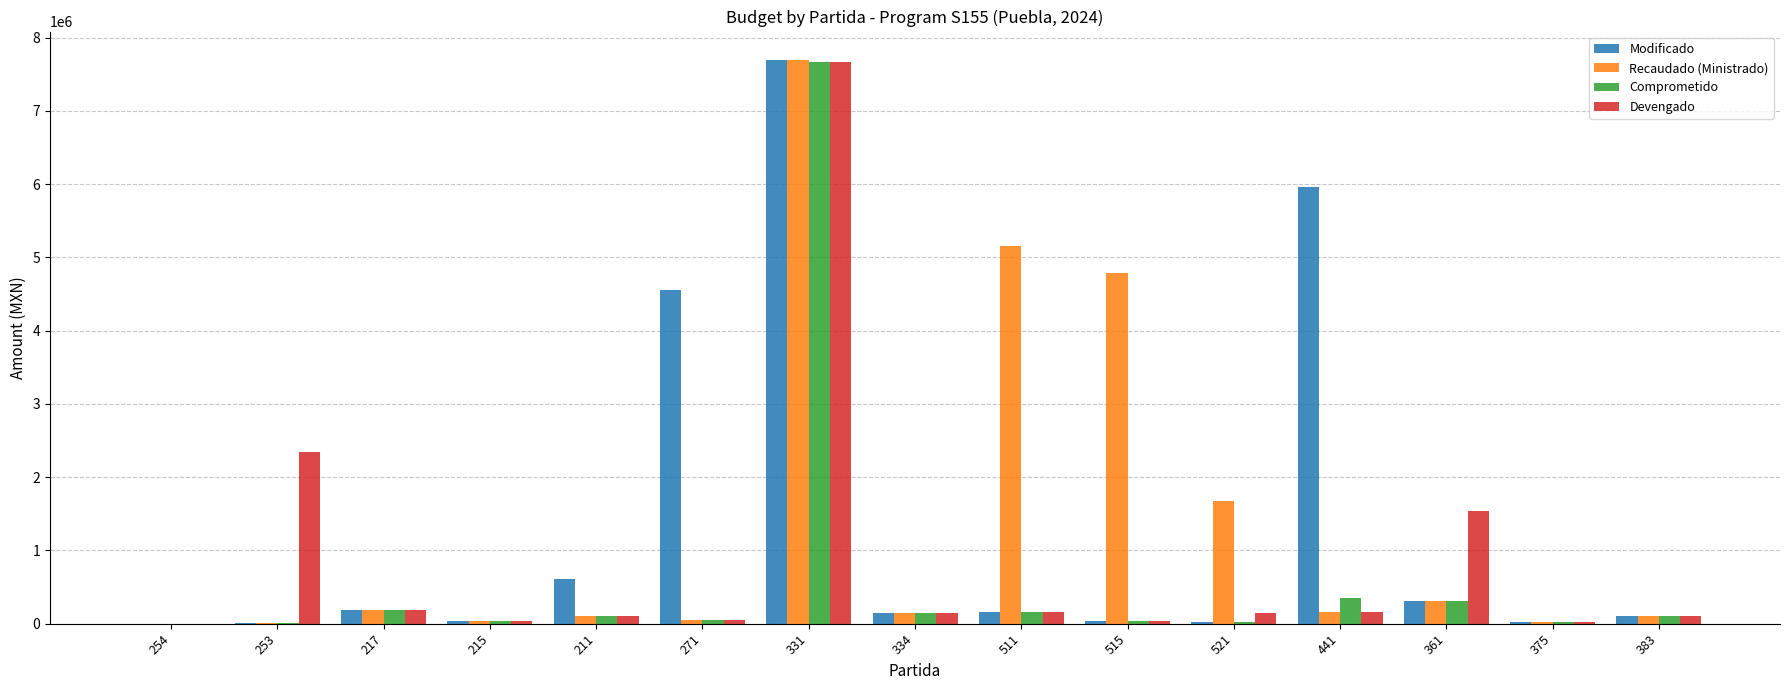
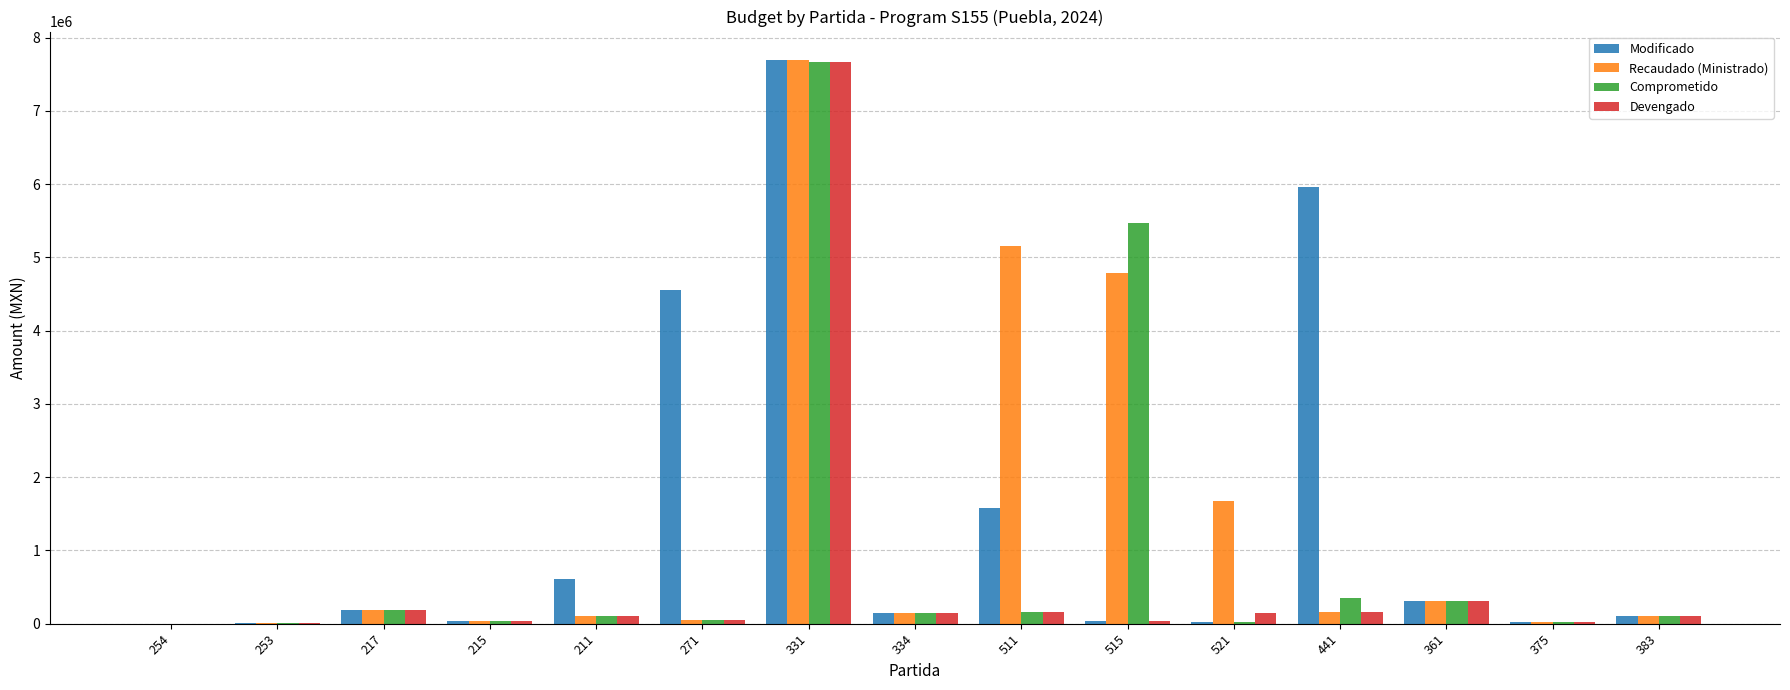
  {
    "Modificado": {
      "254": 0,
      "217": 200000,
      "215": 0,
      "211": 600000,
      "271": 4500000,
      "331": 7700000,
      "334": 200000,
-     "511": 200000,
+     "511": 1600000,
      "441": 6000000,
      "361": 300000,
      "383": 100000
    },
    "Recaudado (Ministrado)": {
      "254": 0,
      "217": 200000,
      "215": 0,
      "211": 100000,
      "271": 0,
      "331": 7700000,
      "334": 200000,
      "511": 5200000,
      "515": 4800000,
      "521": 1700000,
      "441": 200000,
      "361": 300000,
      "383": 100000
    },
    "Comprometido": {
      "254": 0,
      "217": 200000,
      "215": 0,
      "211": 100000,
      "271": 0,
      "331": 7700000,
      "334": 200000,
      "511": 200000,
-     "515": 0,
+     "515": 5500000,
      "441": 400000,
      "361": 300000,
      "383": 100000
    },
    "Devengado": {
      "254": 0,
-     "253": 2300000,
+     "253": 0,
      "217": 200000,
      "215": 0,
      "211": 100000,
      "271": 0,
      "331": 7700000,
      "334": 200000,
      "511": 200000,
      "521": 100000,
      "441": 200000,
-     "361": 1500000,
+     "361": 300000,
      "383": 100000
    }
  }
